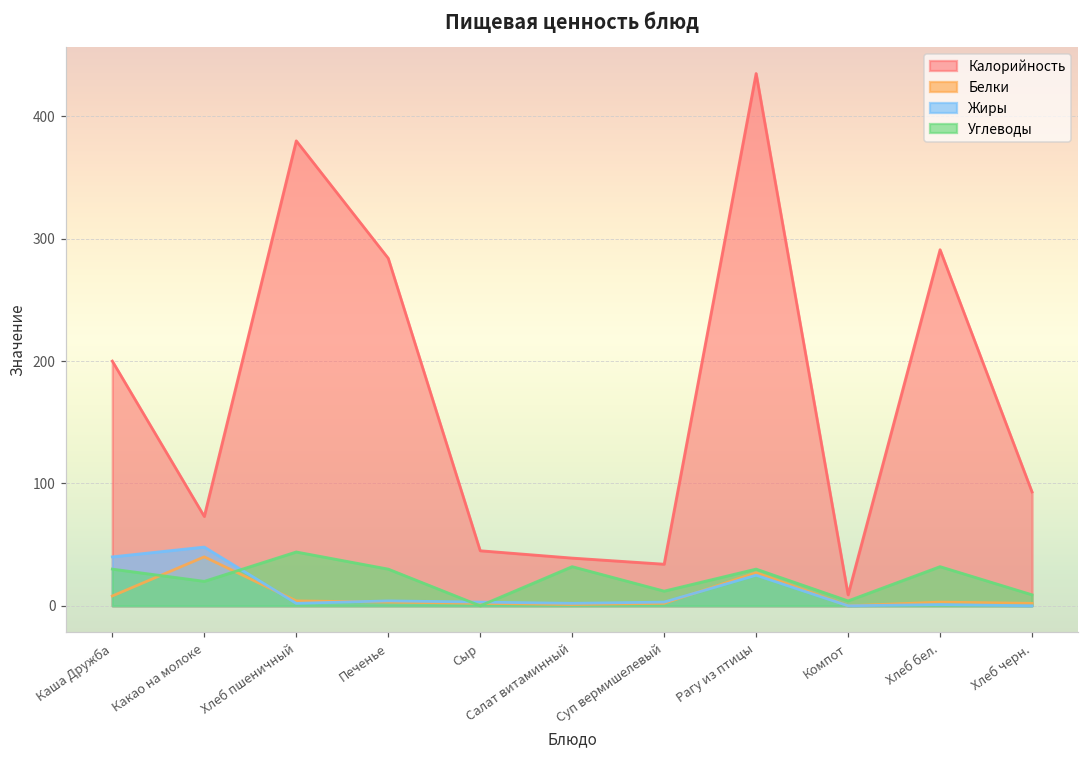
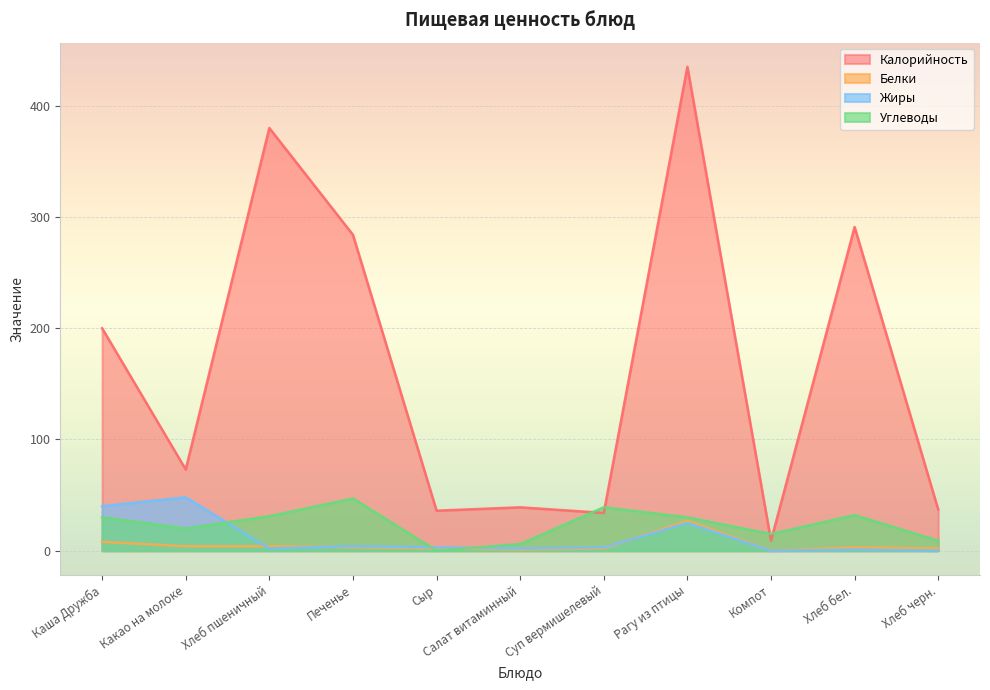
  {
    "Калорийность": {
      "Каша Дружба": 200,
      "Какао на молоке": 73,
      "Хлеб пшеничный": 380,
      "Печенье": 284,
-     "Сыр": 45,
+     "Сыр": 36,
      "Салат витаминный": 39,
      "Суп вермишелевый": 34,
      "Рагу из птицы": 435,
      "Компот": 9,
      "Хлеб бел.": 291,
-     "Хлеб черн.": 93
+     "Хлеб черн.": 37
    },
    "Белки": {
      "Каша Дружба": 8,
-     "Какао на молоке": 40
+     "Какао на молоке": 4
    },
    "Жиры": {
      "Каша Дружба": 40,
      "Какао на молоке": 48
    },
    "Углеводы": {
      "Каша Дружба": 30,
      "Какао на молоке": 20,
-     "Хлеб пшеничный": 44,
-     "Печенье": 30,
-     "Салат витаминный": 32,
-     "Суп вермишелевый": 12,
+     "Хлеб пшеничный": 31,
+     "Печенье": 47,
+     "Салат витаминный": 6,
+     "Суп вермишелевый": 39,
      "Рагу из птицы": 30,
-     "Компот": 4,
+     "Компот": 15,
      "Хлеб бел.": 32,
      "Хлеб черн.": 9
    }
  }
